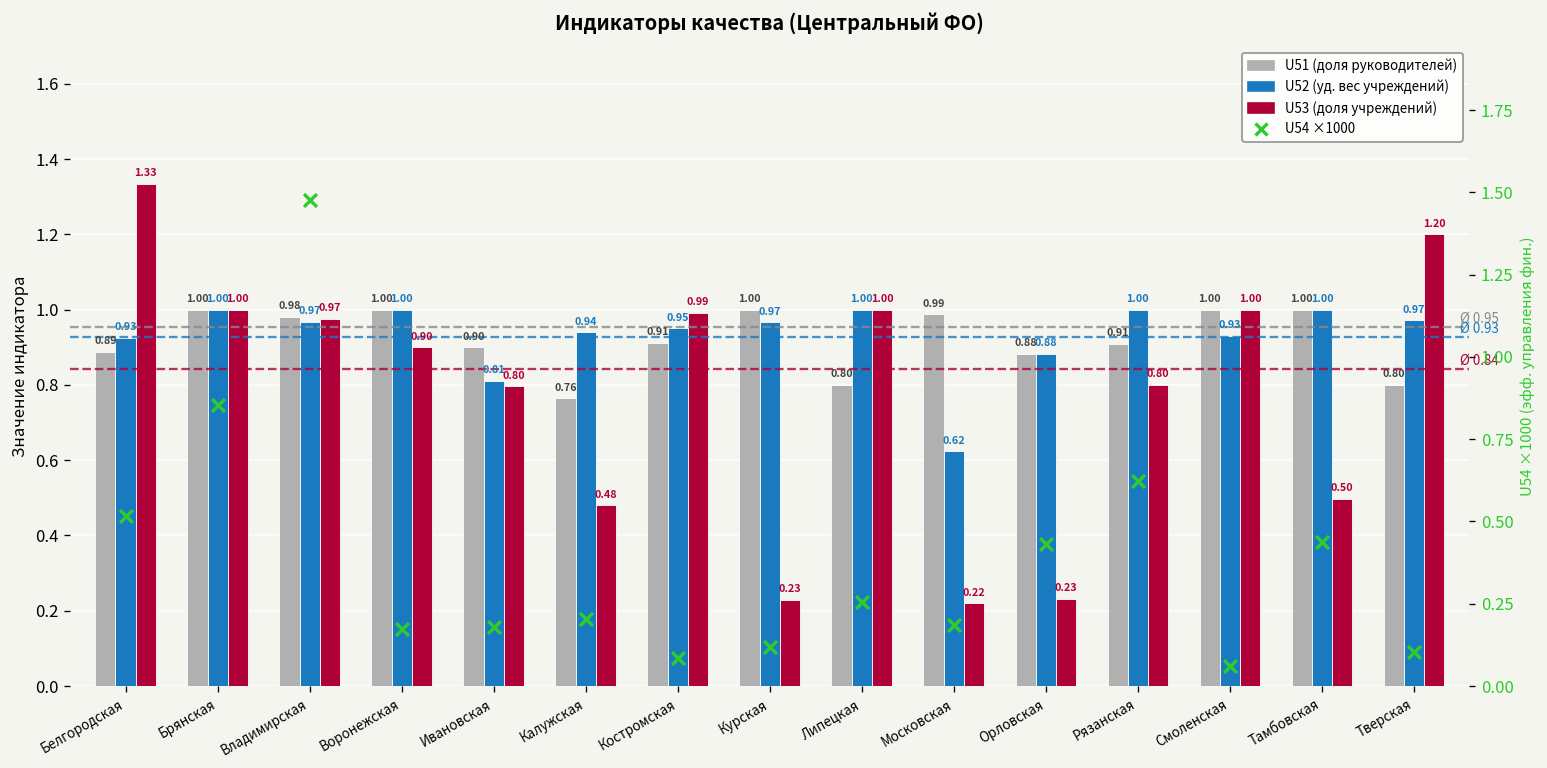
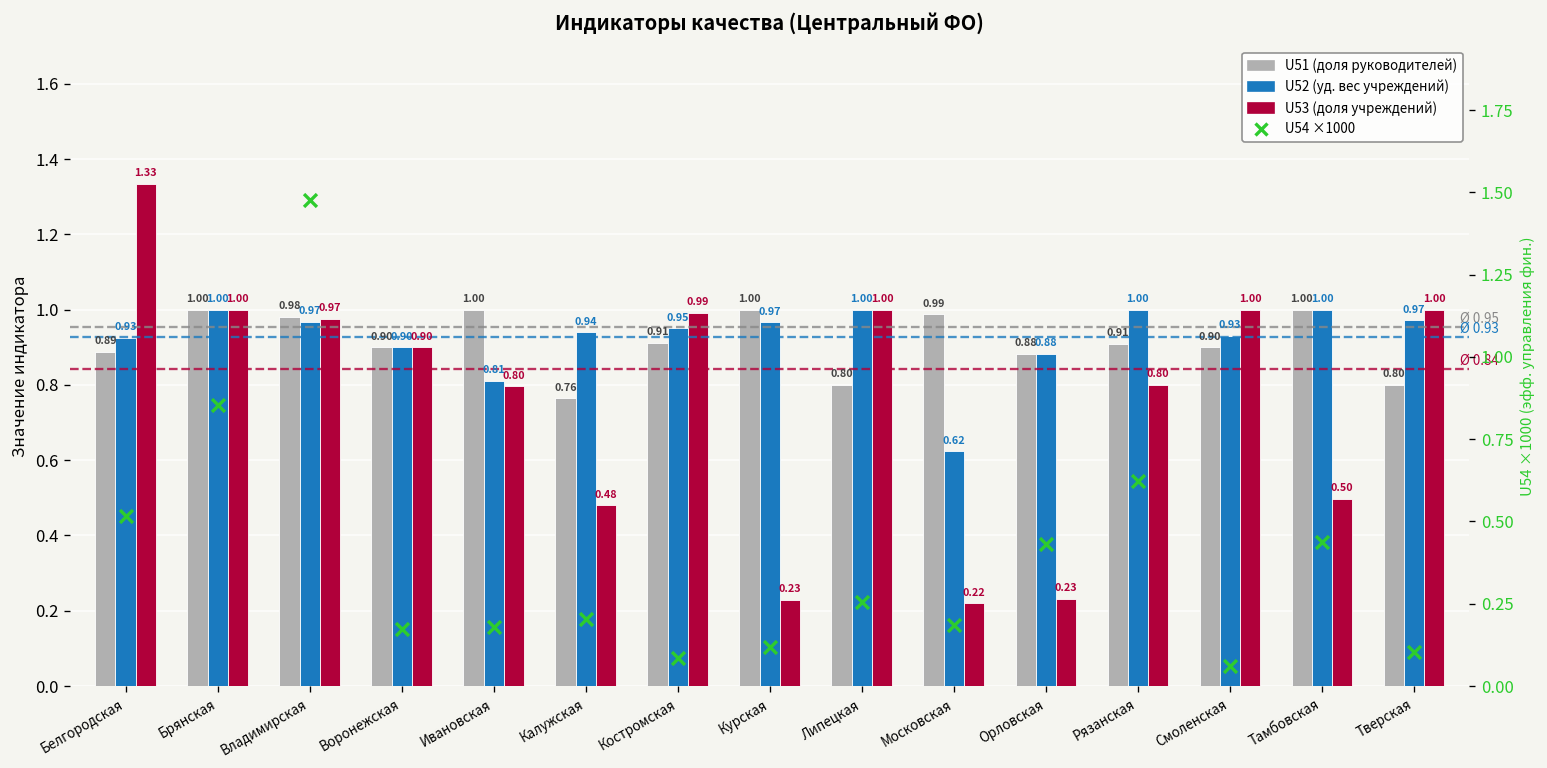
  {
    "U51 (доля руководителей)": {
      "Белгородская": 0.89,
      "Брянская": 1.00,
      "Владимирская": 0.98,
-     "Воронежская": 1.00,
-     "Ивановская": 0.90,
+     "Воронежская": 0.90,
+     "Ивановская": 1.00,
      "Калужская": 0.76,
      "Костромская": 0.91,
      "Курская": 1.00,
      "Липецкая": 0.80,
      "Московская": 0.99,
      "Орловская": 0.88,
      "Рязанская": 0.91,
-     "Смоленская": 1.00,
+     "Смоленская": 0.90,
      "Тамбовская": 1.00,
      "Тверская": 0.80
    },
    "U52 (уд. вес учреждений)": {
      "Белгородская": 0.93,
      "Брянская": 1.00,
      "Владимирская": 0.97,
-     "Воронежская": 1.00,
+     "Воронежская": 0.90,
      "Ивановская": 0.81,
      "Калужская": 0.94,
      "Костромская": 0.95,
      "Курская": 0.97,
      "Липецкая": 1.00,
      "Московская": 0.62,
      "Орловская": 0.88,
      "Рязанская": 1.00,
      "Смоленская": 0.93,
      "Тамбовская": 1.00,
      "Тверская": 0.97
    },
    "U53 (доля учреждений)": {
      "Белгородская": 1.33,
      "Брянская": 1.00,
      "Владимирская": 0.97,
      "Воронежская": 0.90,
      "Ивановская": 0.80,
      "Калужская": 0.48,
      "Костромская": 0.99,
      "Курская": 0.23,
      "Липецкая": 1.00,
      "Московская": 0.22,
      "Орловская": 0.23,
      "Рязанская": 0.80,
      "Смоленская": 1.00,
      "Тамбовская": 0.50,
-     "Тверская": 1.20
+     "Тверская": 1.00
    }
  }
